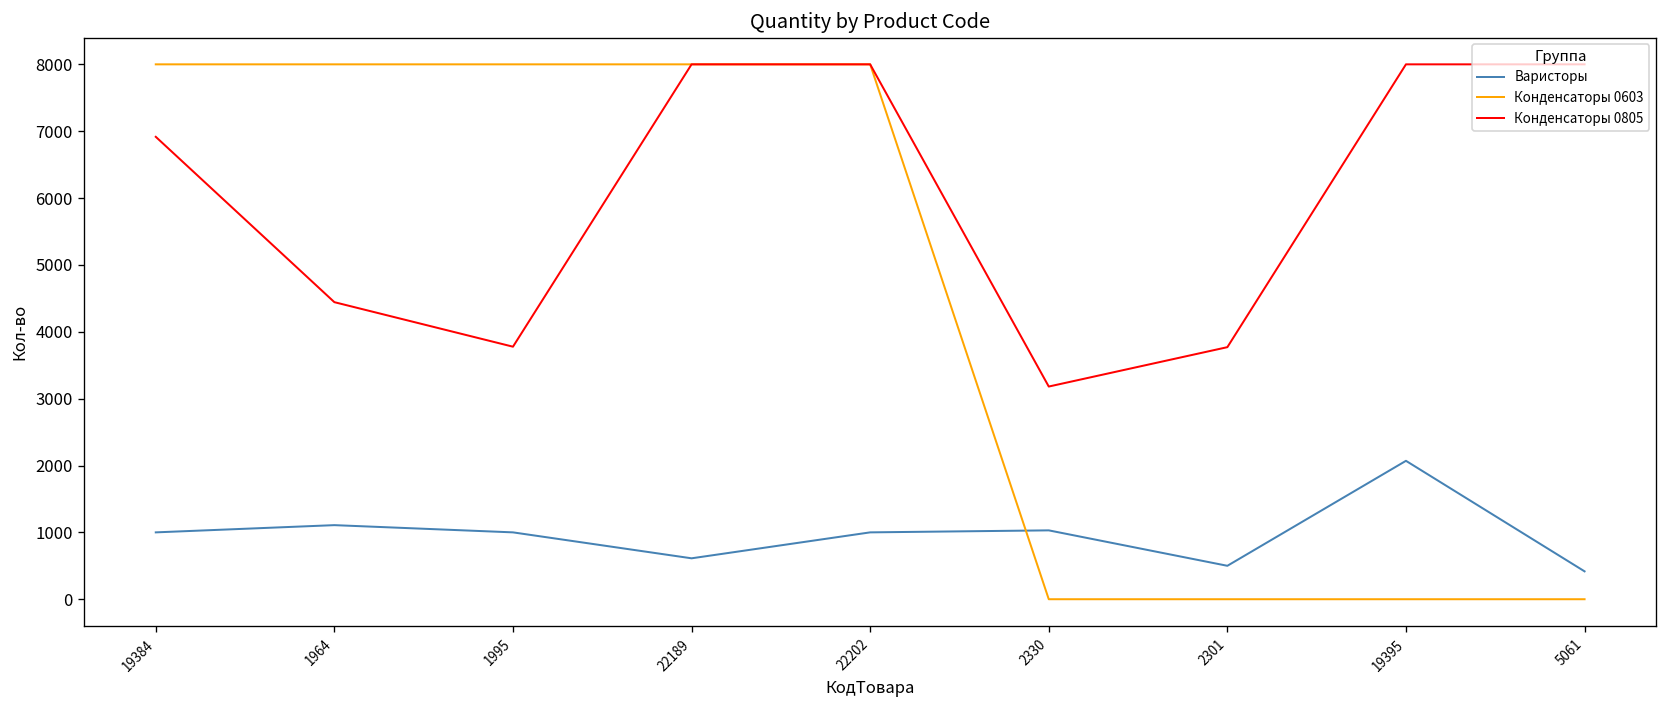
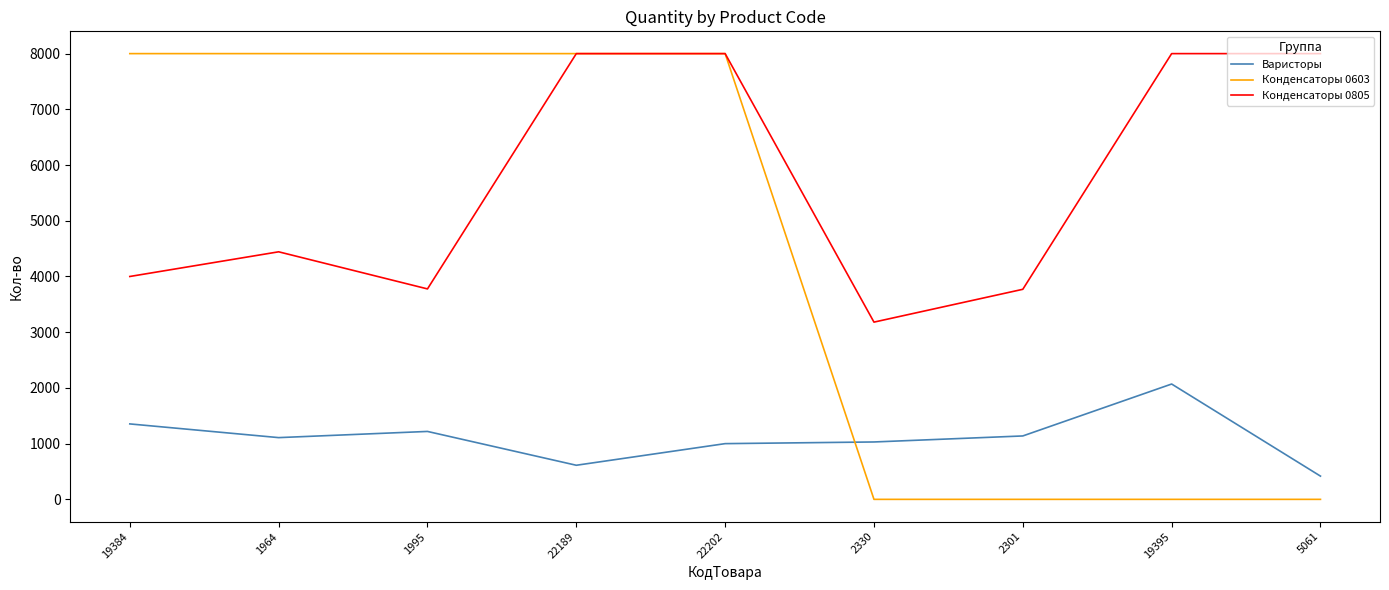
  {
    "Варисторы": {
-     "19384": 1000,
+     "19384": 1400,
      "1964": 1100,
-     "1995": 1000,
+     "1995": 1200,
      "22189": 600,
      "22202": 1000,
      "2330": 1000,
-     "2301": 500,
+     "2301": 1100,
      "19395": 2100,
      "5061": 400
    },
    "Конденсаторы 0603": {
      "19384": 8000,
      "1964": 8000,
      "1995": 8000,
      "2330": 0,
      "2301": 0,
      "19395": 0,
      "5061": 0
    },
    "Конденсаторы 0805": {
-     "19384": 6900,
+     "19384": 4000,
      "1964": 4400,
      "1995": 3800,
      "2330": 3200,
      "2301": 3800,
      "19395": 8000
    }
  }
